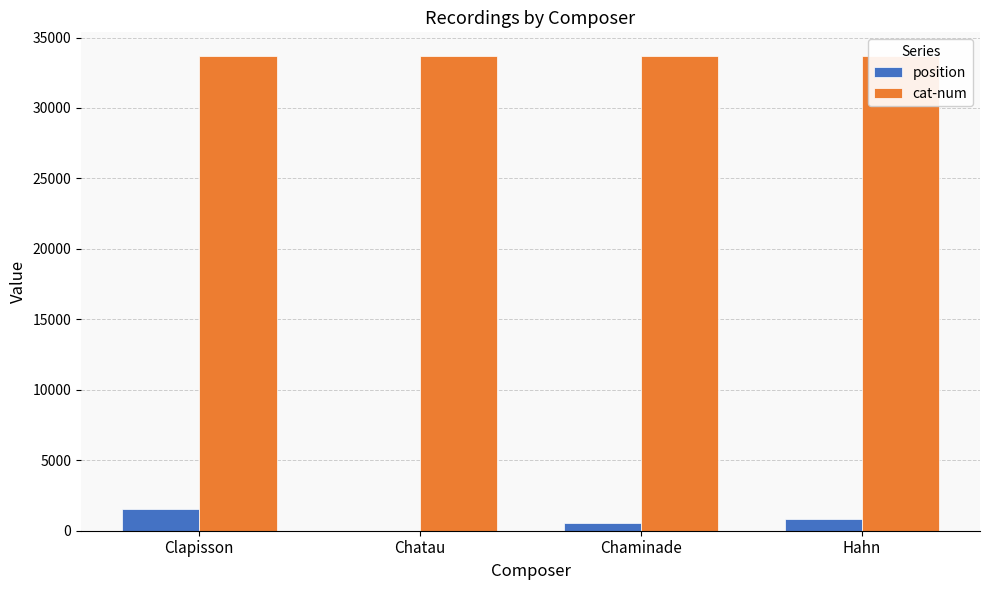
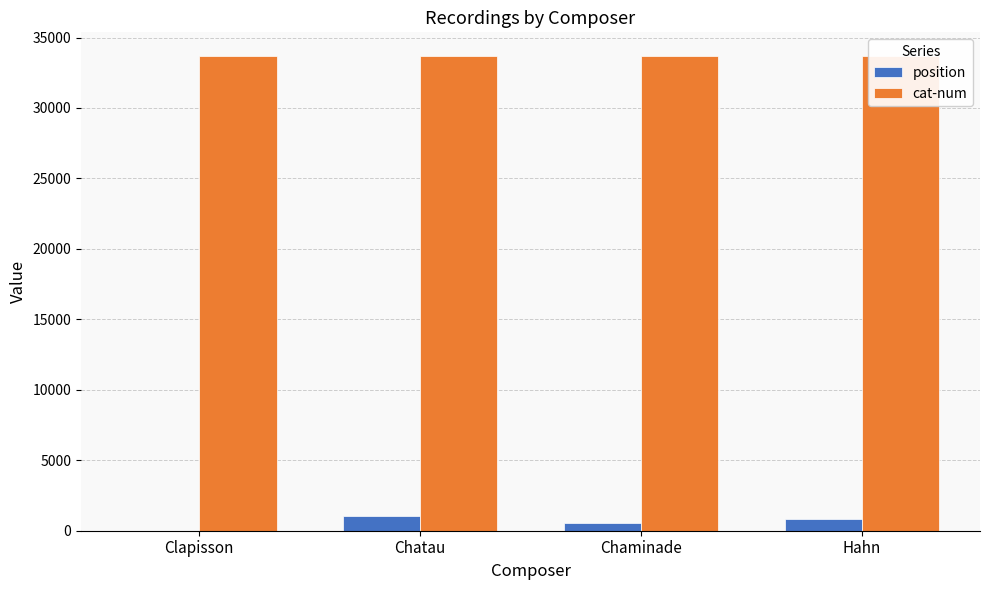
  {
    "position": {
-     "Clapisson": 1500,
-     "Chatau": 0,
+     "Clapisson": 0,
+     "Chatau": 1100,
      "Chaminade": 600,
      "Hahn": 800
    },
    "cat-num": {
      "Clapisson": 33700,
      "Chatau": 33700,
      "Chaminade": 33700
    }
  }
